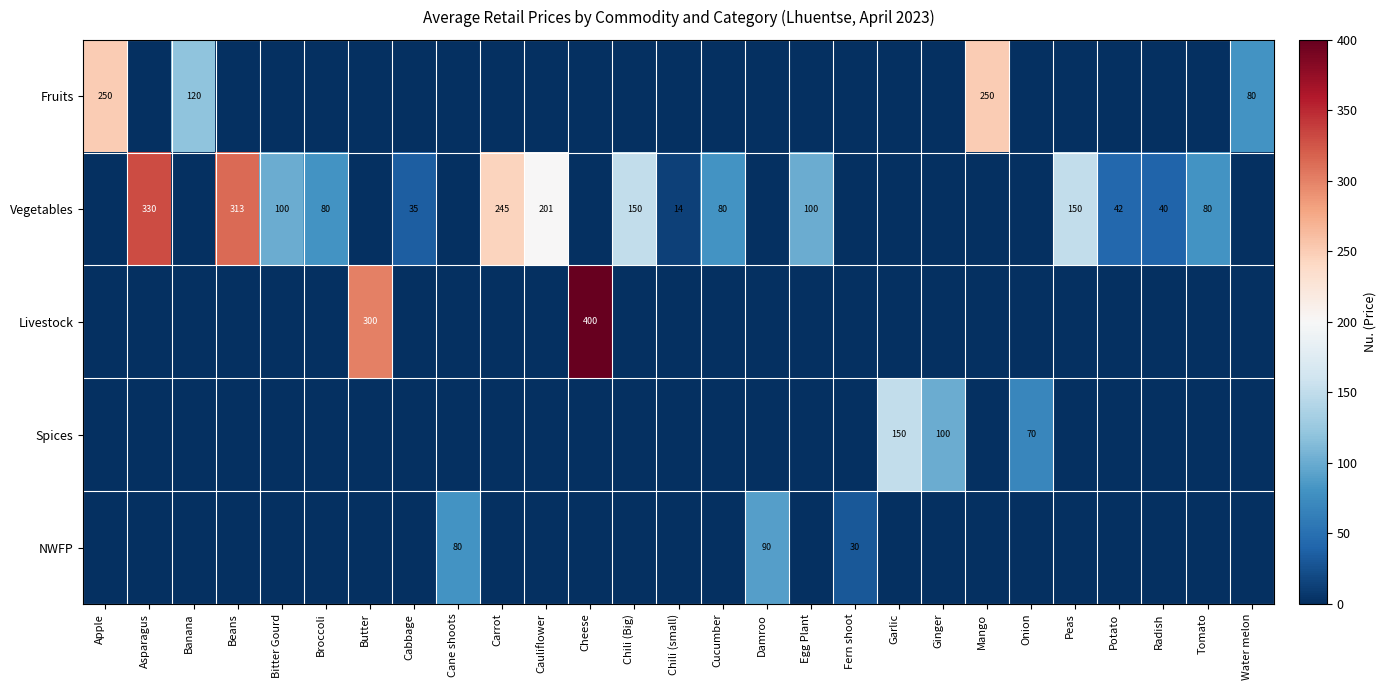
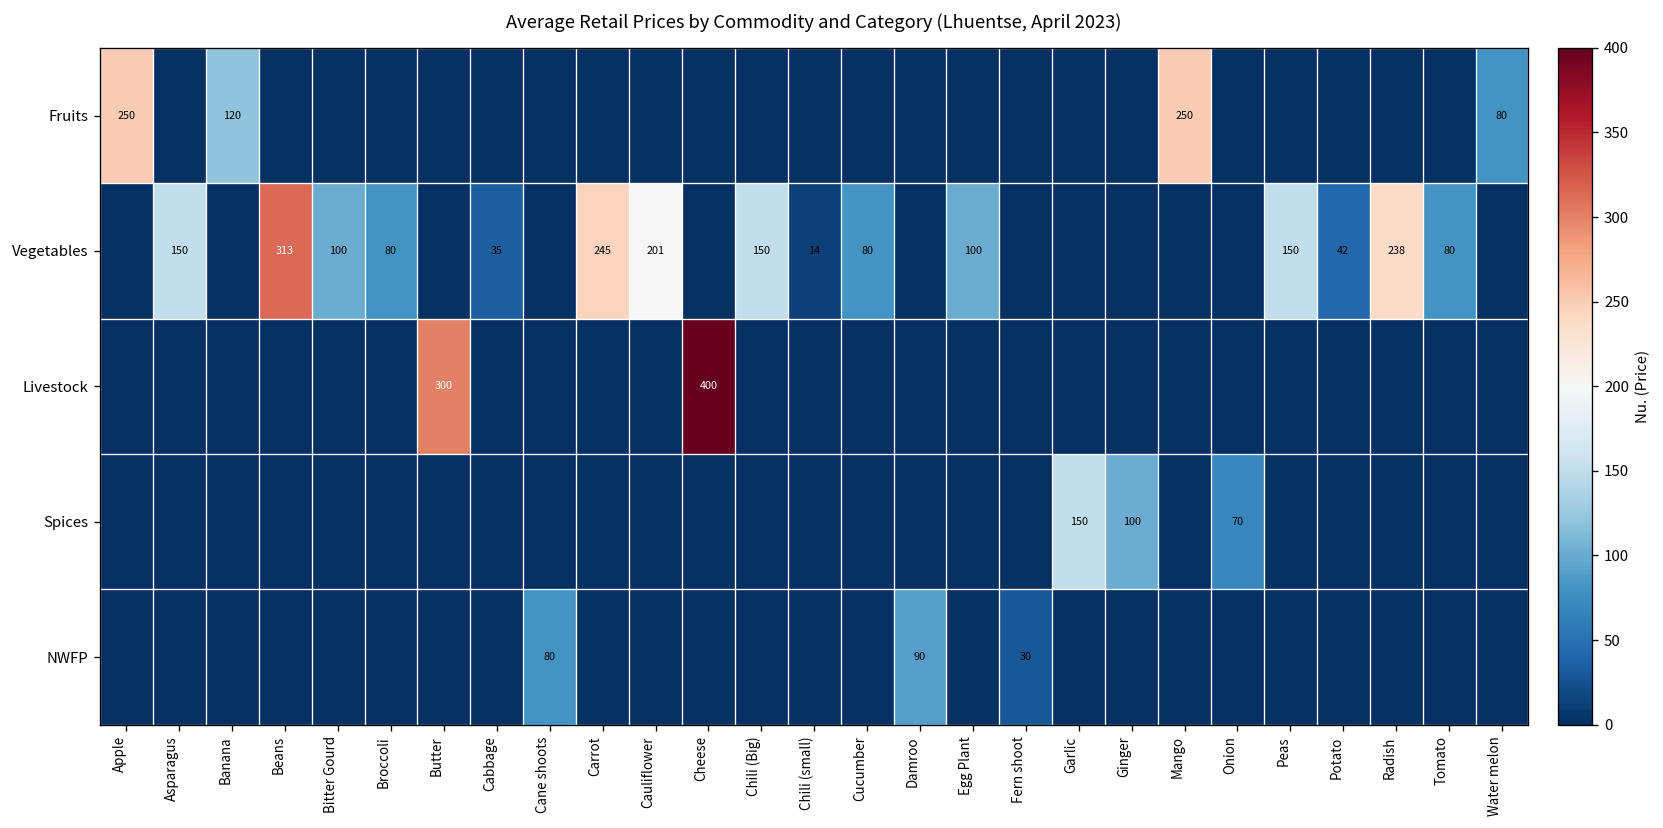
  {
    "Fruits": {
      "Apple": 250,
      "Banana": 120,
      "Mango": 250,
      "Water melon": 80
    },
    "Vegetables": {
-     "Asparagus": 330,
+     "Asparagus": 150,
      "Beans": 313,
      "Bitter Gourd": 100,
      "Broccoli": 80,
      "Cabbage": 35,
      "Carrot": 245,
      "Cauliflower": 201,
      "Chili (Big)": 150,
      "Chili (small)": 14,
      "Cucumber": 80,
      "Egg Plant": 100,
      "Peas": 150,
      "Potato": 42,
-     "Radish": 40,
+     "Radish": 238,
      "Tomato": 80
    },
    "Livestock": {
      "Butter": 300,
      "Cheese": 400
    },
    "Spices": {
      "Garlic": 150,
      "Ginger": 100,
      "Onion": 70
    },
    "NWFP": {
      "Cane shoots": 80,
      "Damroo": 90,
      "Fern shoot": 30
    }
  }
